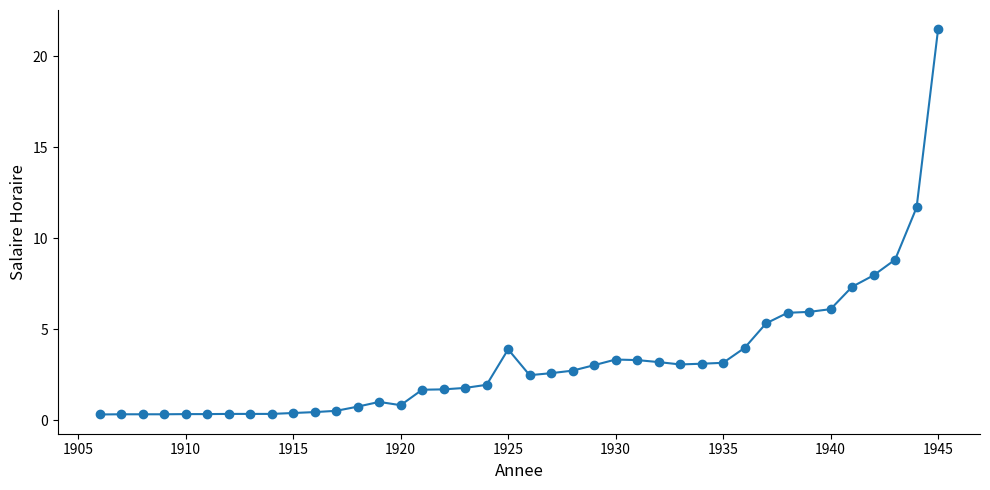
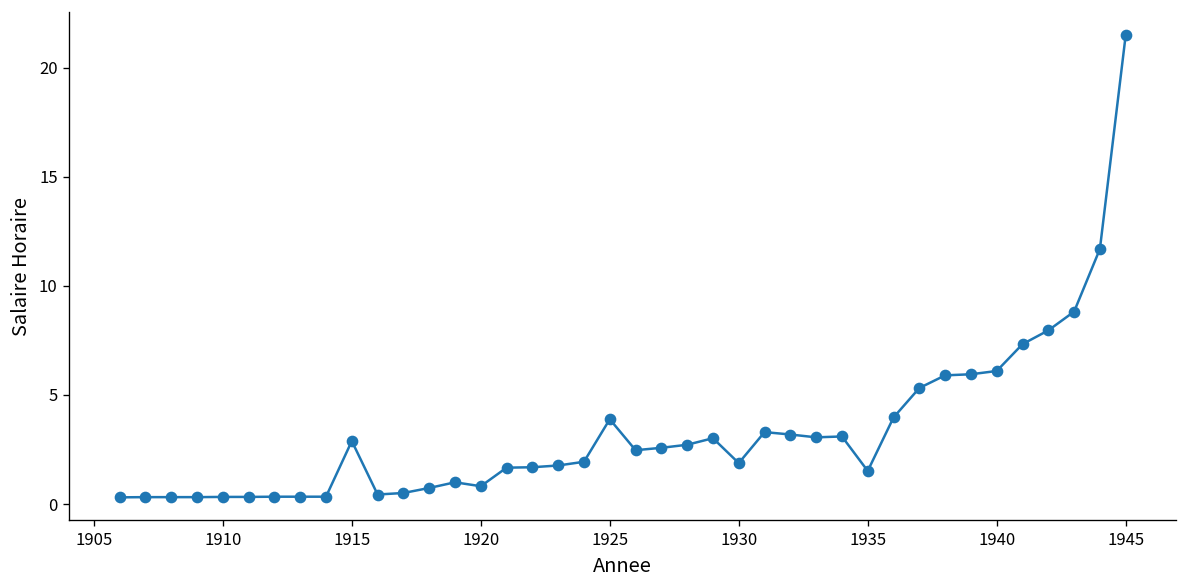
  {
    "1910": 0.3,
-   "1915": 0.4,
+   "1915": 2.9,
    "1920": 0.8,
    "1925": 3.9,
-   "1930": 3.3,
-   "1935": 3.2,
+   "1930": 1.9,
+   "1935": 1.5,
    "1940": 6.1,
    "1945": 21.5
  }
